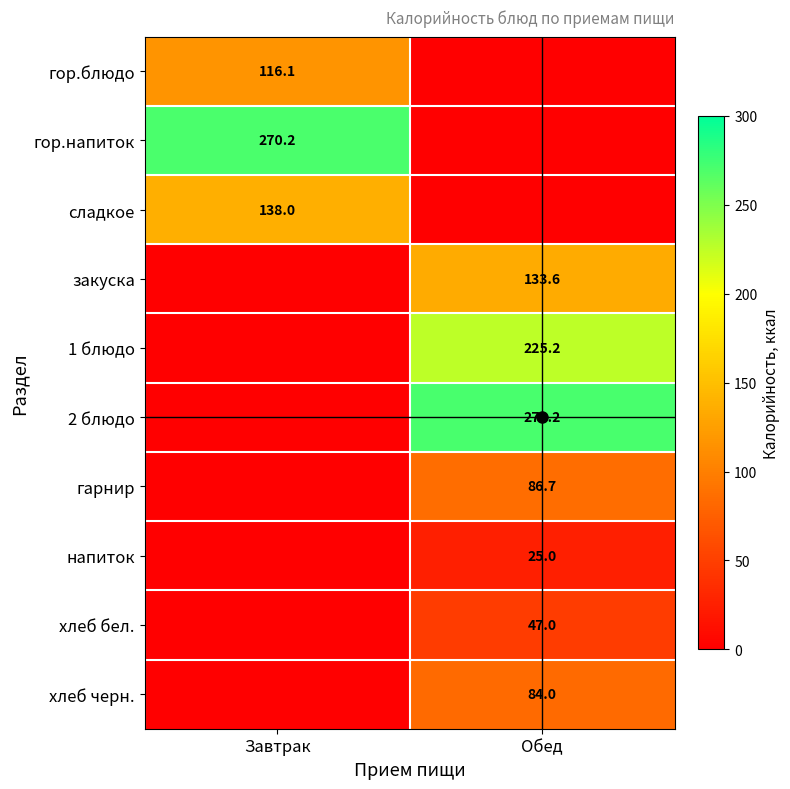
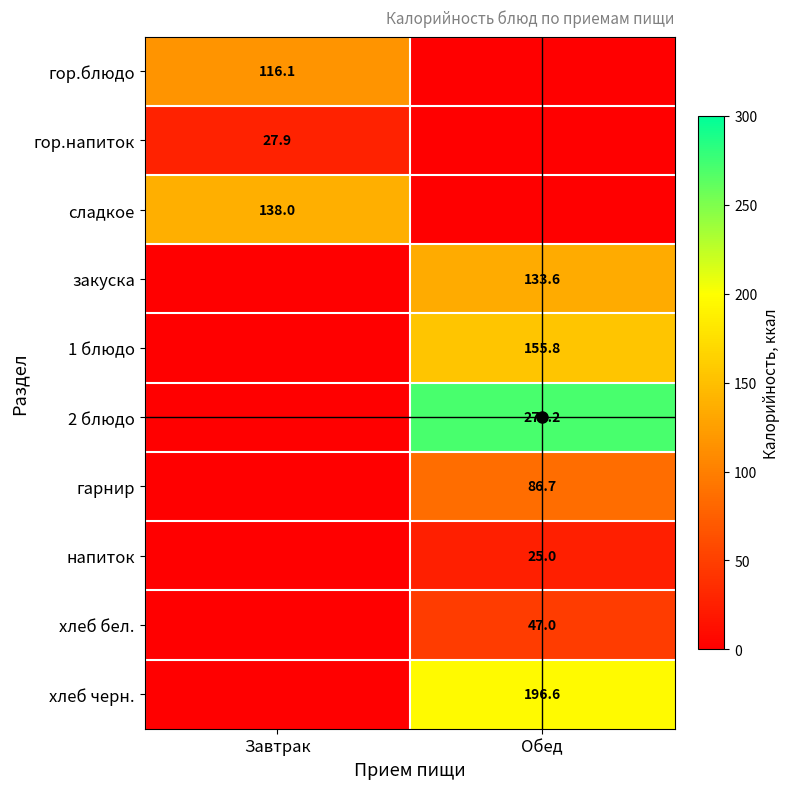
  {
    "гор.блюдо": {
      "Завтрак": 116.1
    },
    "гор.напиток": {
-     "Завтрак": 270.2
+     "Завтрак": 27.9
    },
    "сладкое": {
      "Завтрак": 138.0
    },
    "закуска": {
      "Обед": 133.6
    },
    "1 блюдо": {
-     "Обед": 225.2
+     "Обед": 155.8
    },
    "гарнир": {
      "Обед": 86.7
    },
    "напиток": {
      "Обед": 25.0
    },
    "хлеб бел.": {
      "Обед": 47.0
    },
    "хлеб черн.": {
-     "Обед": 84.0
+     "Обед": 196.6
    }
  }
